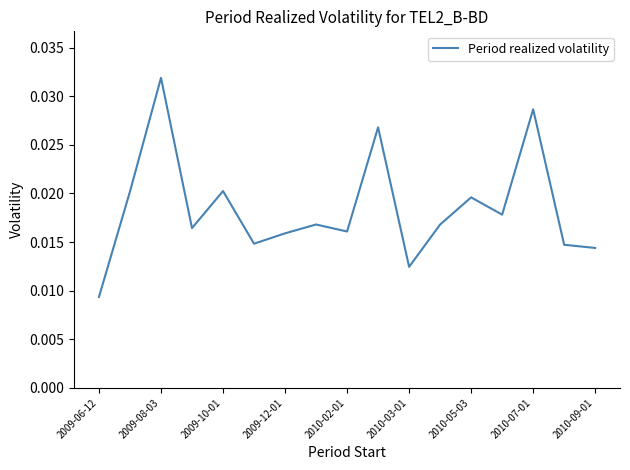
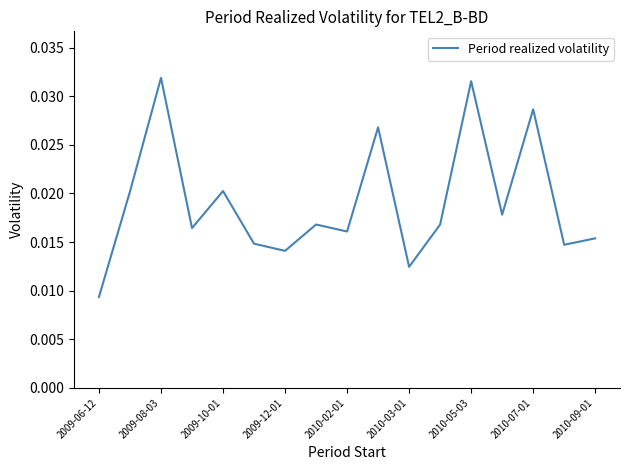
  {
    "2009-06-12": 0.009,
    "2009-08-03": 0.032,
    "2009-10-01": 0.020,
-   "2009-12-01": 0.016,
+   "2009-12-01": 0.014,
    "2010-02-01": 0.016,
    "2010-03-01": 0.012,
-   "2010-05-03": 0.020,
+   "2010-05-03": 0.032,
    "2010-07-01": 0.029,
-   "2010-09-01": 0.014
+   "2010-09-01": 0.015
  }
